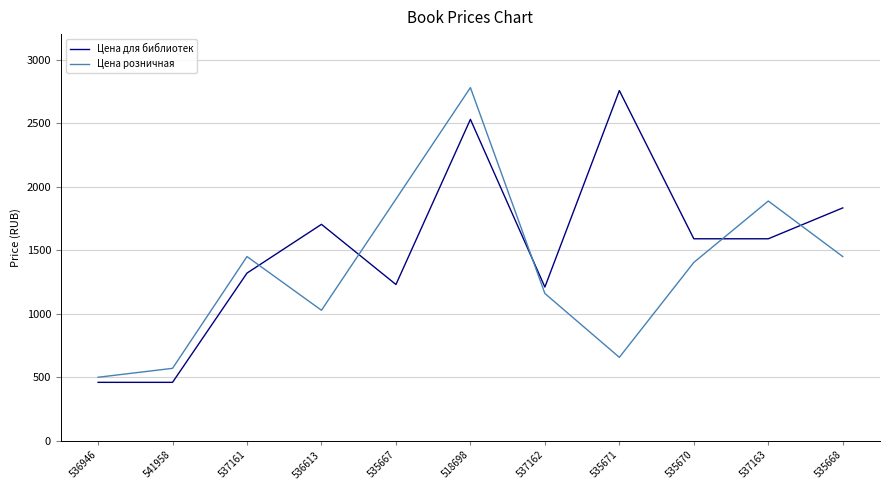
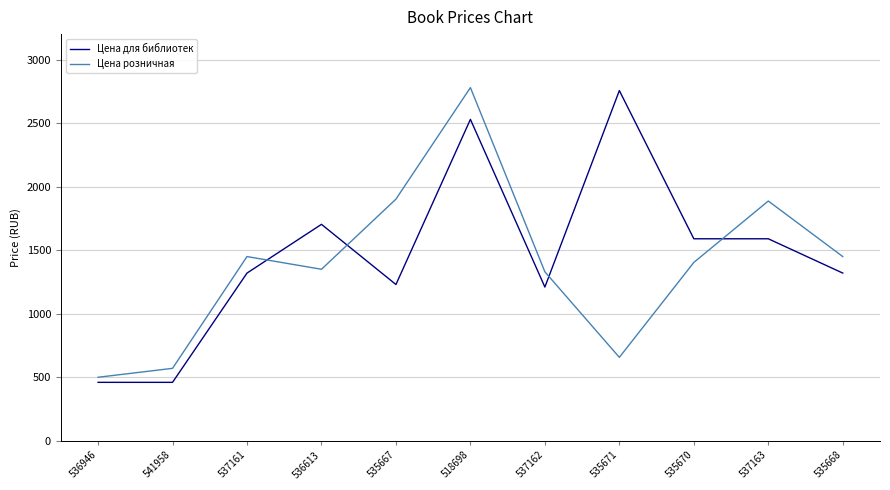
  {
    "Цена для библиотек": {
      "536946": 460,
      "541958": 460,
      "537161": 1320,
      "536613": 1700,
      "535667": 1230,
      "518698": 2530,
      "537162": 1210,
      "535671": 2760,
      "535670": 1590,
      "537163": 1590,
-     "535668": 1830
+     "535668": 1320
    },
    "Цена розничная": {
      "536946": 500,
      "541958": 570,
      "537161": 1450,
-     "536613": 1030,
+     "536613": 1350,
      "535667": 1900,
      "518698": 2780,
-     "537162": 1160,
+     "537162": 1330,
      "535671": 660,
      "535670": 1400,
      "537163": 1890,
      "535668": 1450
    }
  }
